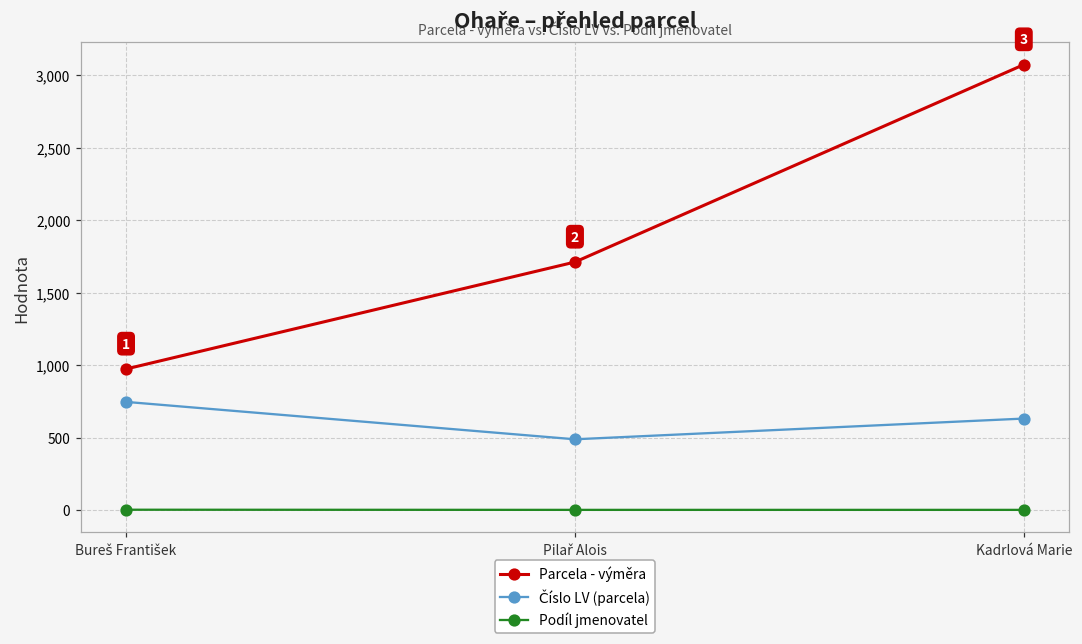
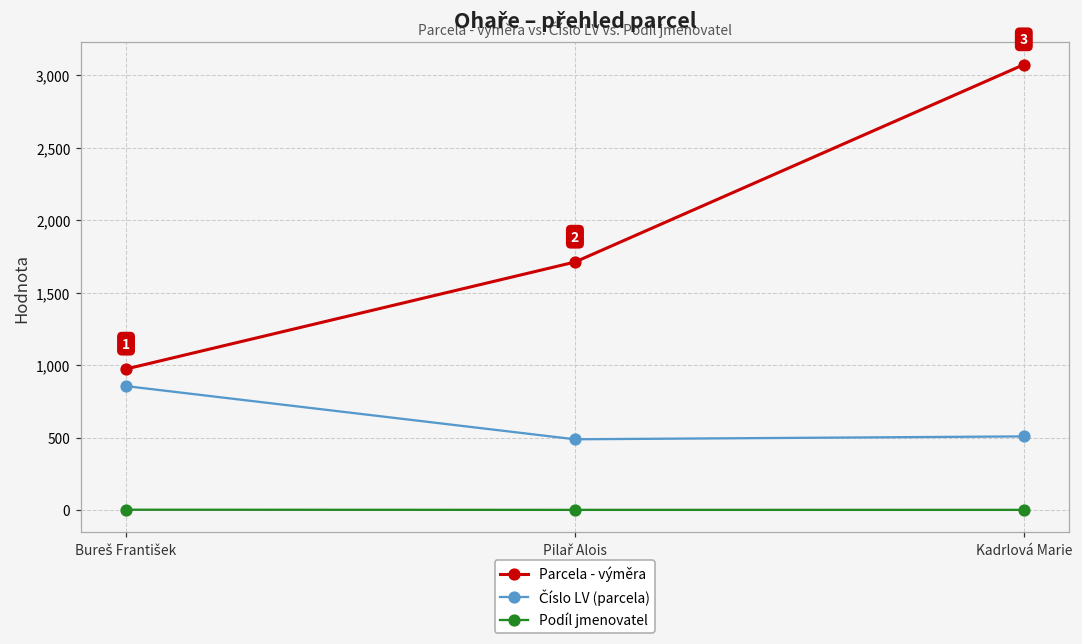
  {
    "Číslo LV (parcela)": {
-     "Bureš František": 750,
+     "Bureš František": 860,
      "Pilař Alois": 490,
-     "Kadrlová Marie": 630
+     "Kadrlová Marie": 510
    },
    "Podíl jmenovatel": {
      "Bureš František": 0,
      "Pilař Alois": 0,
      "Kadrlová Marie": 0
    }
  }
